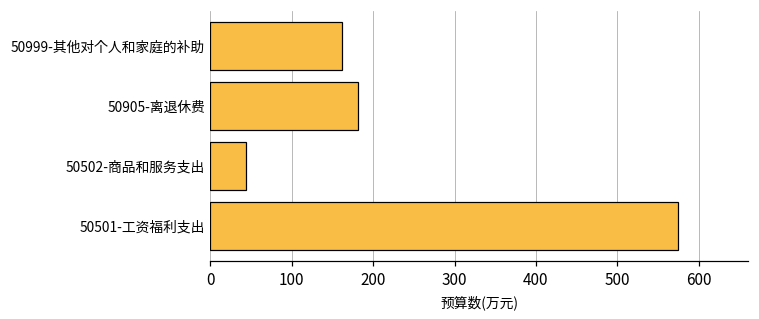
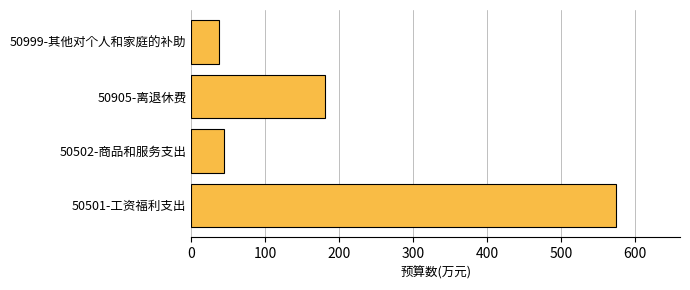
  {
-   "50999-其他对个人和家庭的补助": 160,
+   "50999-其他对个人和家庭的补助": 40,
    "50905-离退休费": 180,
    "50502-商品和服务支出": 40,
    "50501-工资福利支出": 570
  }
